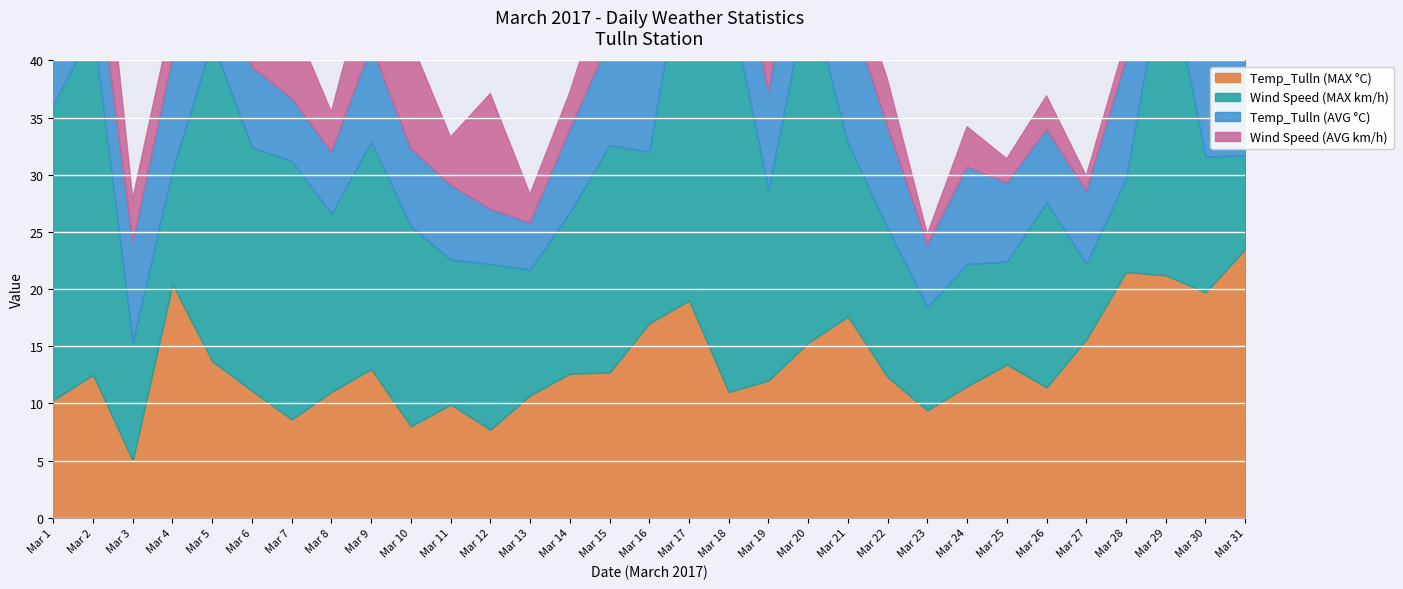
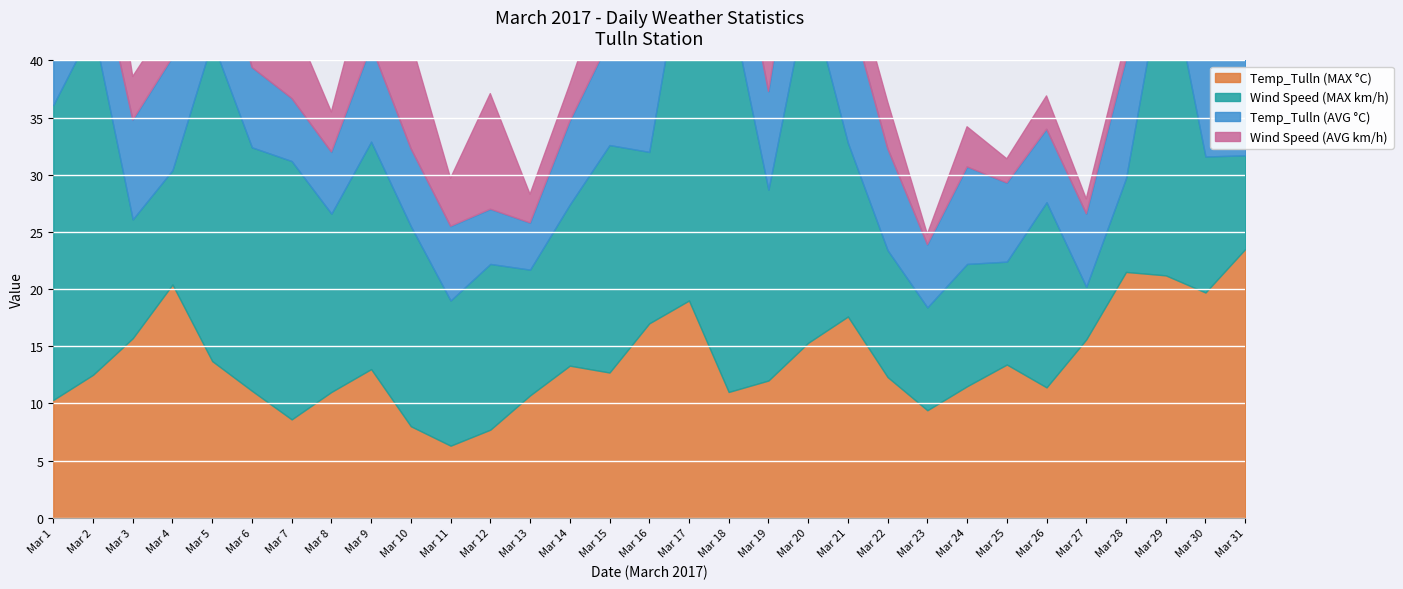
  {
    "Temp_Tulln (MAX °C)": {
      "Mar 1": 10.3,
      "Mar 2": 12.5,
-     "Mar 3": 5.0,
+     "Mar 3": 15.7,
      "Mar 4": 20.4,
      "Mar 5": 13.7,
      "Mar 6": 11.1,
      "Mar 7": 8.6,
      "Mar 8": 11.0,
      "Mar 9": 13.0,
      "Mar 10": 8.0,
-     "Mar 11": 9.9,
+     "Mar 11": 6.3,
      "Mar 12": 7.7,
      "Mar 13": 10.7,
-     "Mar 14": 12.6,
+     "Mar 14": 13.3,
      "Mar 15": 12.7,
      "Mar 16": 17.0,
      "Mar 17": 19.0,
      "Mar 18": 11.0,
      "Mar 19": 12.0,
      "Mar 20": 15.3,
      "Mar 21": 17.6,
      "Mar 22": 12.3,
      "Mar 23": 9.4,
      "Mar 24": 11.5,
      "Mar 25": 13.4,
      "Mar 26": 11.4,
      "Mar 27": 15.6,
      "Mar 28": 21.5,
      "Mar 29": 21.2,
      "Mar 30": 19.7,
      "Mar 31": 23.5
    },
    "Wind Speed (MAX km/h)": {
      "Mar 1": 25.8,
      "Mar 3": 10.4,
      "Mar 4": 10.0,
      "Mar 6": 21.3,
      "Mar 7": 22.6,
      "Mar 8": 15.6,
      "Mar 9": 19.9,
      "Mar 10": 17.5,
      "Mar 11": 12.7,
      "Mar 12": 14.5,
      "Mar 13": 11.0,
      "Mar 14": 14.1,
      "Mar 15": 19.9,
      "Mar 16": 15.0,
      "Mar 19": 16.7,
      "Mar 21": 15.2,
-     "Mar 22": 13.0,
+     "Mar 22": 11.1,
      "Mar 23": 9.0,
      "Mar 24": 10.7,
      "Mar 25": 9.0,
      "Mar 26": 16.2,
-     "Mar 27": 6.6,
+     "Mar 27": 4.6,
      "Mar 28": 8.2,
      "Mar 30": 11.9,
      "Mar 31": 8.2
    },
    "Temp_Tulln (AVG °C)": {
      "Mar 3": 8.7,
      "Mar 6": 7.0,
      "Mar 7": 5.5,
      "Mar 8": 5.4,
      "Mar 10": 6.8,
      "Mar 11": 6.5,
      "Mar 12": 4.8,
      "Mar 13": 4.1,
      "Mar 14": 7.3,
      "Mar 19": 8.6,
      "Mar 22": 8.9,
      "Mar 23": 5.5,
      "Mar 24": 8.5,
      "Mar 25": 6.9,
      "Mar 26": 6.4,
      "Mar 27": 6.4,
      "Mar 28": 10.4
    },
    "Wind Speed (AVG km/h)": {
      "Mar 3": 3.8,
      "Mar 8": 3.5,
      "Mar 11": 4.2,
      "Mar 12": 10.1,
      "Mar 13": 2.5,
      "Mar 14": 3.2,
      "Mar 22": 4.1,
      "Mar 23": 0.9,
      "Mar 24": 3.5,
      "Mar 25": 2.1,
      "Mar 26": 2.9,
      "Mar 27": 1.3
    }
  }
